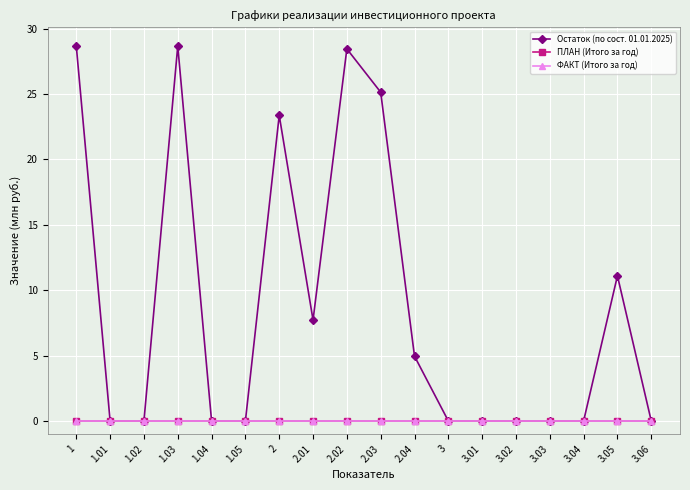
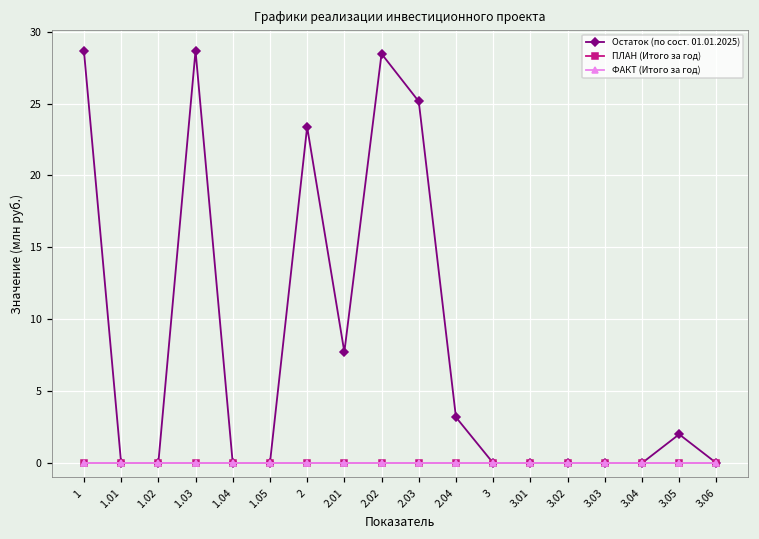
  {
    "Остаток (по сост. 01.01.2025)": {
      "1": 28.7,
      "1.03": 28.7,
      "2": 23.4,
      "2.01": 7.7,
      "2.02": 28.5,
      "2.03": 25.1,
-     "2.04": 5.0,
-     "3.05": 11.1
+     "2.04": 3.2,
+     "3.05": 2.0
    },
    "ФАКТ (Итого за год)": {
      "1": 0.0,
      "1.03": 0.0,
      "2": 0.0,
      "2.01": 0.0,
      "2.02": 0.0,
      "2.03": 0.0,
      "2.04": 0.0,
      "3.05": 0.0
    }
  }
